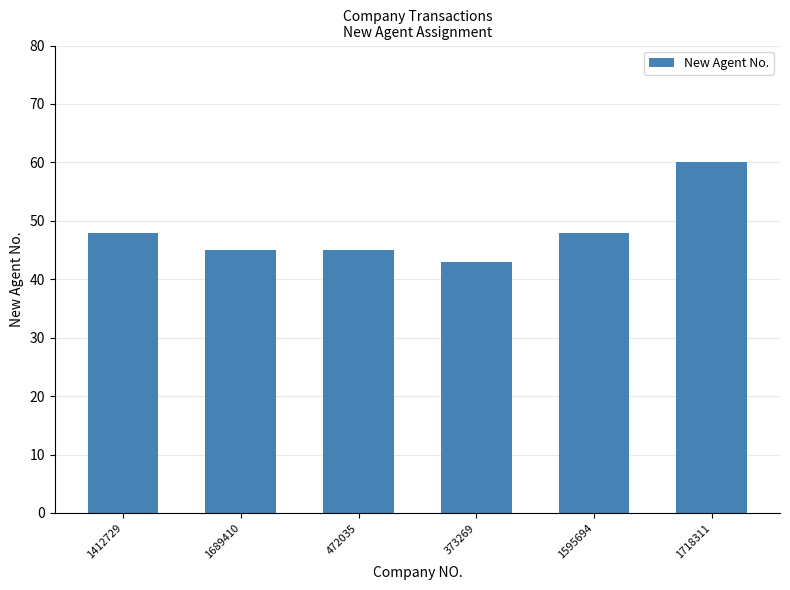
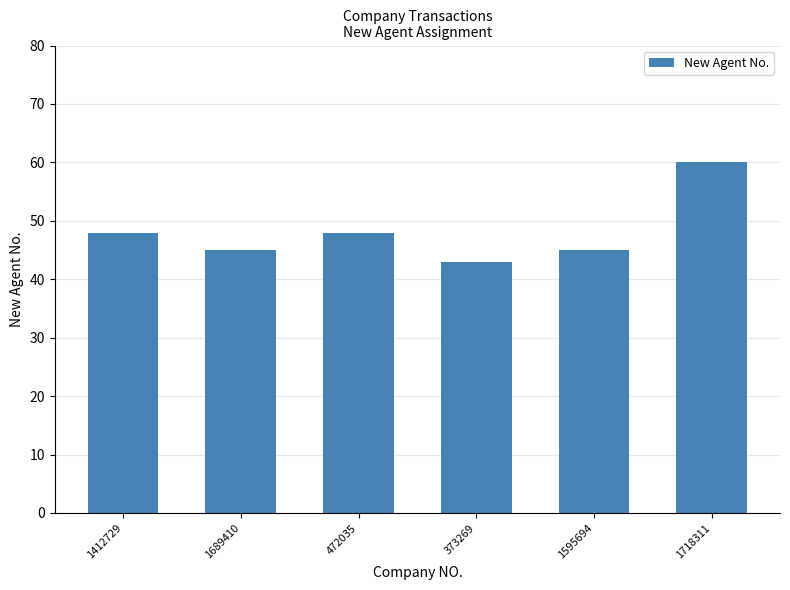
  {
    "1412729": 48,
    "1689410": 45,
-   "472035": 45,
+   "472035": 48,
    "373269": 43,
-   "1595694": 48,
+   "1595694": 45,
    "1718311": 60
  }
